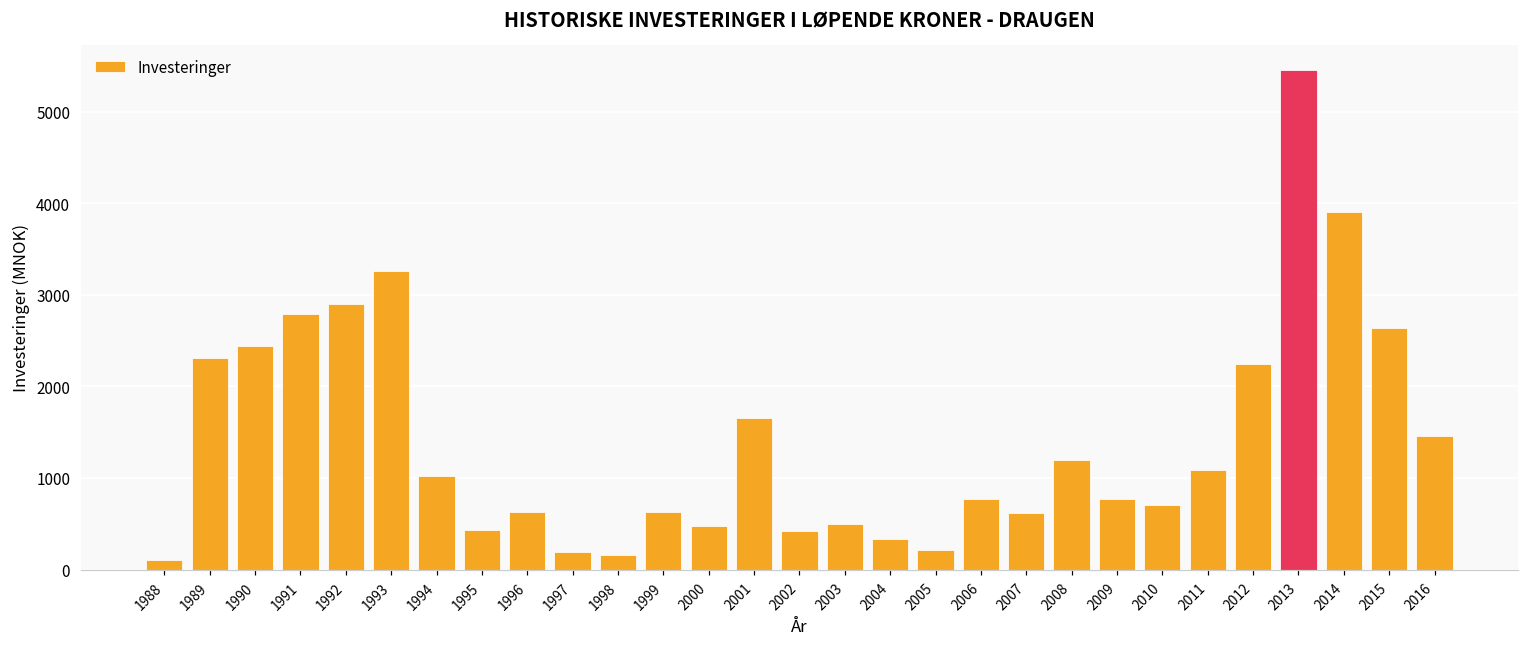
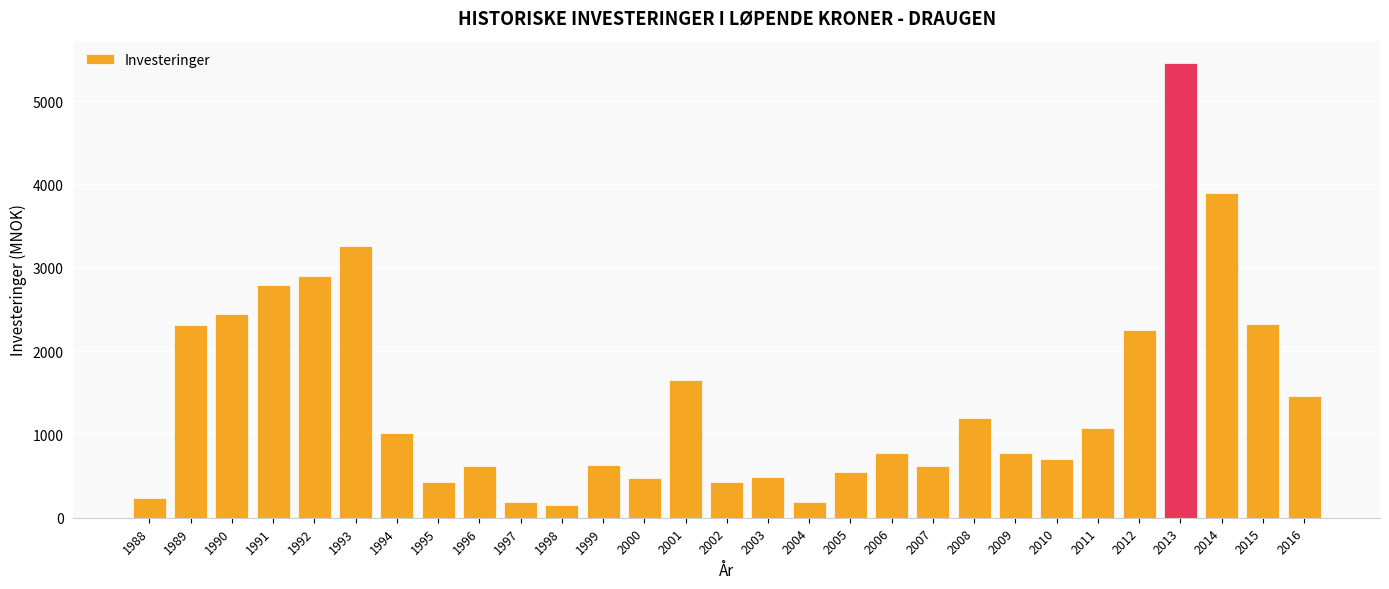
  {
-   "1988": 100,
+   "1988": 200,
    "1989": 2300,
    "1990": 2400,
    "1991": 2800,
    "1992": 2900,
    "1993": 3300,
    "1994": 1000,
    "1995": 400,
    "1996": 600,
    "1997": 200,
    "1998": 200,
    "1999": 600,
    "2000": 500,
    "2001": 1700,
    "2002": 400,
    "2003": 500,
-   "2004": 300,
-   "2005": 200,
+   "2004": 200,
+   "2005": 500,
    "2006": 800,
    "2007": 600,
    "2008": 1200,
    "2009": 800,
    "2010": 700,
    "2011": 1100,
    "2012": 2200,
    "2013": 5500,
    "2014": 3900,
-   "2015": 2600,
+   "2015": 2300,
    "2016": 1500
  }
